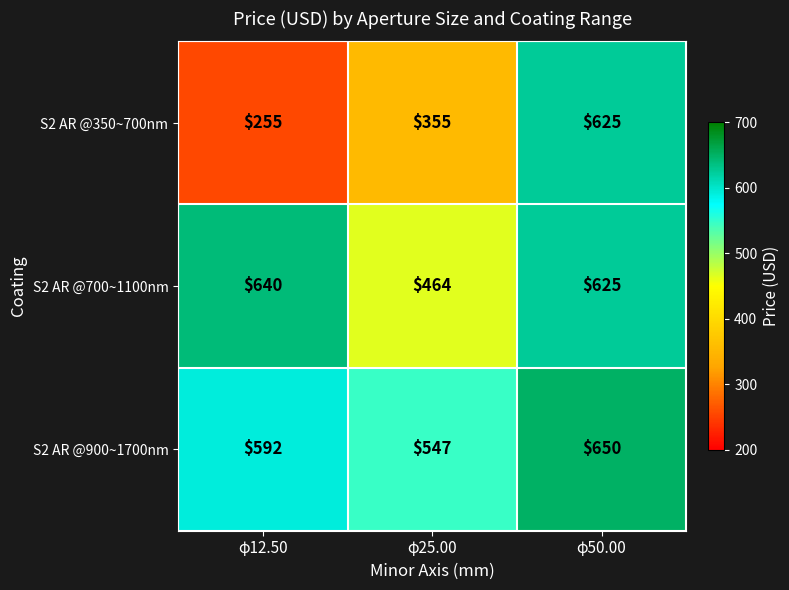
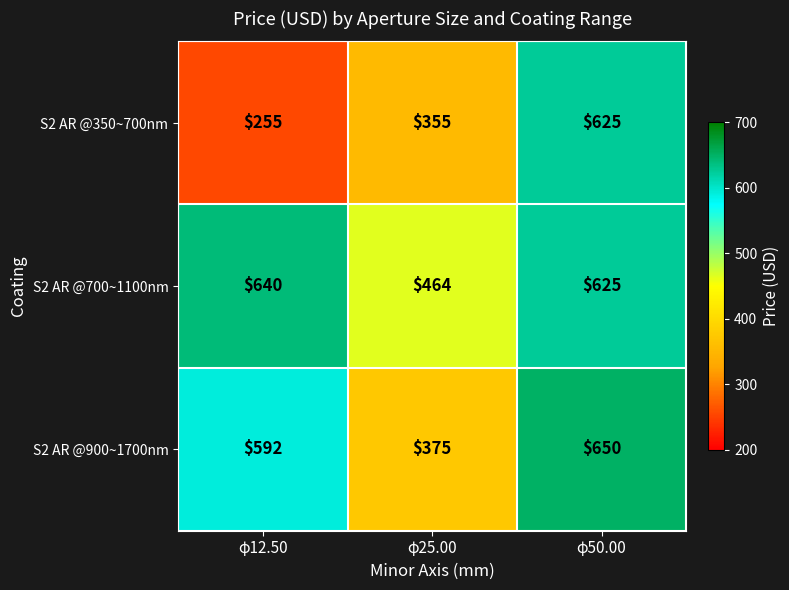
  {
    "S2 AR @350~700nm": {
      "φ12.50": "$255",
      "φ25.00": "$355",
      "φ50.00": "$625"
    },
    "S2 AR @700~1100nm": {
      "φ12.50": "$640",
      "φ25.00": "$464",
      "φ50.00": "$625"
    },
    "S2 AR @900~1700nm": {
      "φ12.50": "$592",
-     "φ25.00": "$547",
+     "φ25.00": "$375",
      "φ50.00": "$650"
    }
  }
